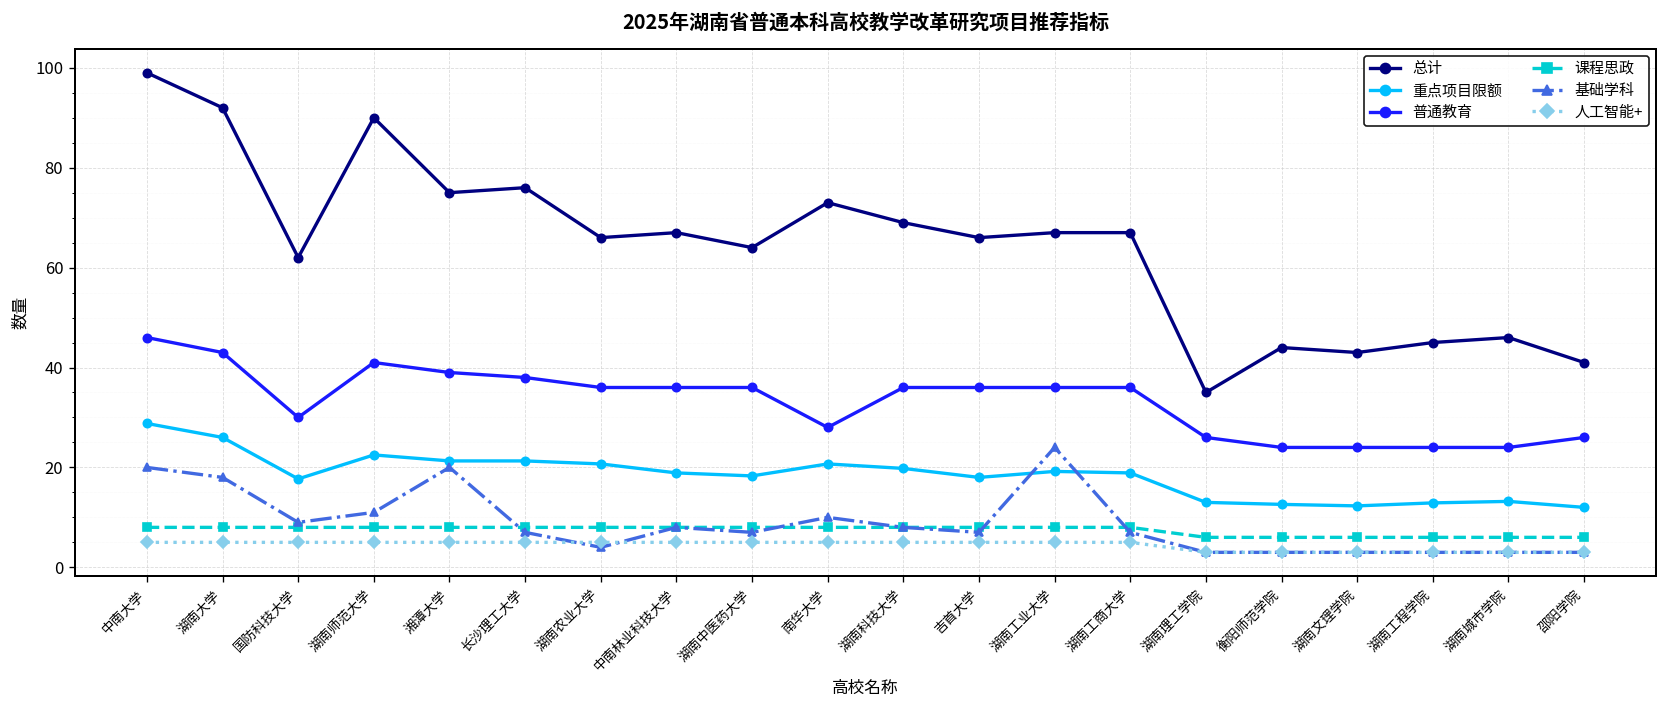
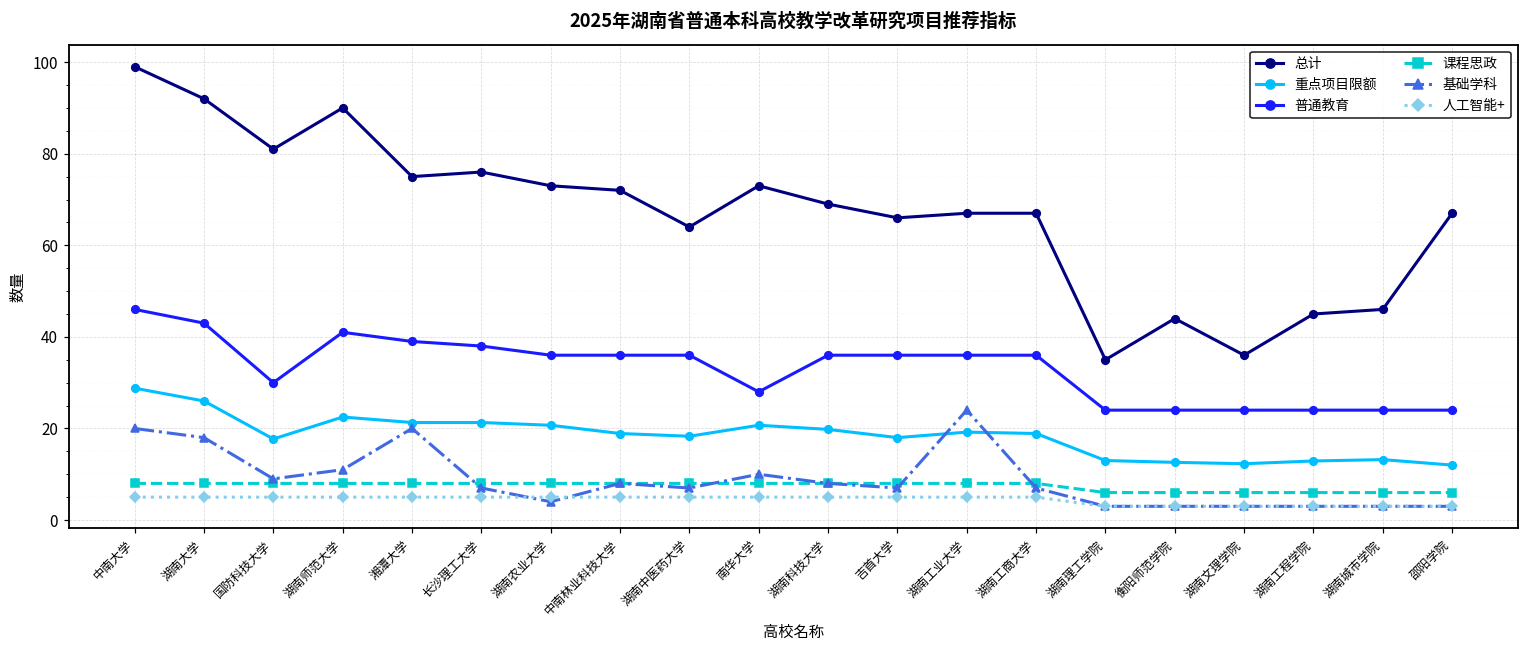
  {
    "总计": {
      "中南大学": 99,
      "湖南大学": 92,
-     "国防科技大学": 62,
+     "国防科技大学": 81,
      "湖南师范大学": 90,
      "湘潭大学": 75,
      "长沙理工大学": 76,
-     "湖南农业大学": 66,
-     "中南林业科技大学": 67,
+     "湖南农业大学": 73,
+     "中南林业科技大学": 72,
      "湖南中医药大学": 64,
      "南华大学": 73,
      "湖南科技大学": 69,
      "吉首大学": 66,
      "湖南工业大学": 67,
      "湖南工商大学": 67,
      "湖南理工学院": 35,
      "衡阳师范学院": 44,
-     "湖南文理学院": 43,
+     "湖南文理学院": 36,
      "湖南工程学院": 45,
      "湖南城市学院": 46,
-     "邵阳学院": 41
+     "邵阳学院": 67
    },
    "普通教育": {
      "中南大学": 46,
      "湖南大学": 43,
      "国防科技大学": 30,
      "湖南师范大学": 41,
      "湘潭大学": 39,
      "长沙理工大学": 38,
      "湖南农业大学": 36,
      "中南林业科技大学": 36,
      "湖南中医药大学": 36,
      "南华大学": 28,
      "湖南科技大学": 36,
      "吉首大学": 36,
      "湖南工业大学": 36,
      "湖南工商大学": 36,
-     "湖南理工学院": 26,
+     "湖南理工学院": 24,
      "衡阳师范学院": 24,
      "湖南文理学院": 24,
      "湖南工程学院": 24,
      "湖南城市学院": 24,
-     "邵阳学院": 26
+     "邵阳学院": 24
    },
    "基础学科": {
      "中南大学": 20,
      "湖南大学": 18,
      "国防科技大学": 9,
      "湖南师范大学": 11,
      "湘潭大学": 20,
      "长沙理工大学": 7,
      "湖南农业大学": 4,
      "湖南中医药大学": 7,
      "南华大学": 10,
      "吉首大学": 7,
      "湖南工业大学": 24,
      "湖南工商大学": 7
    },
    "人工智能+": {
      "中南大学": 5,
      "湖南大学": 5,
      "国防科技大学": 5,
      "湖南师范大学": 5,
      "湘潭大学": 5,
      "长沙理工大学": 5,
      "湖南农业大学": 5,
      "中南林业科技大学": 5,
      "湖南中医药大学": 5,
      "南华大学": 5,
      "湖南科技大学": 5,
      "吉首大学": 5,
      "湖南工业大学": 5,
      "湖南工商大学": 5
    }
  }
